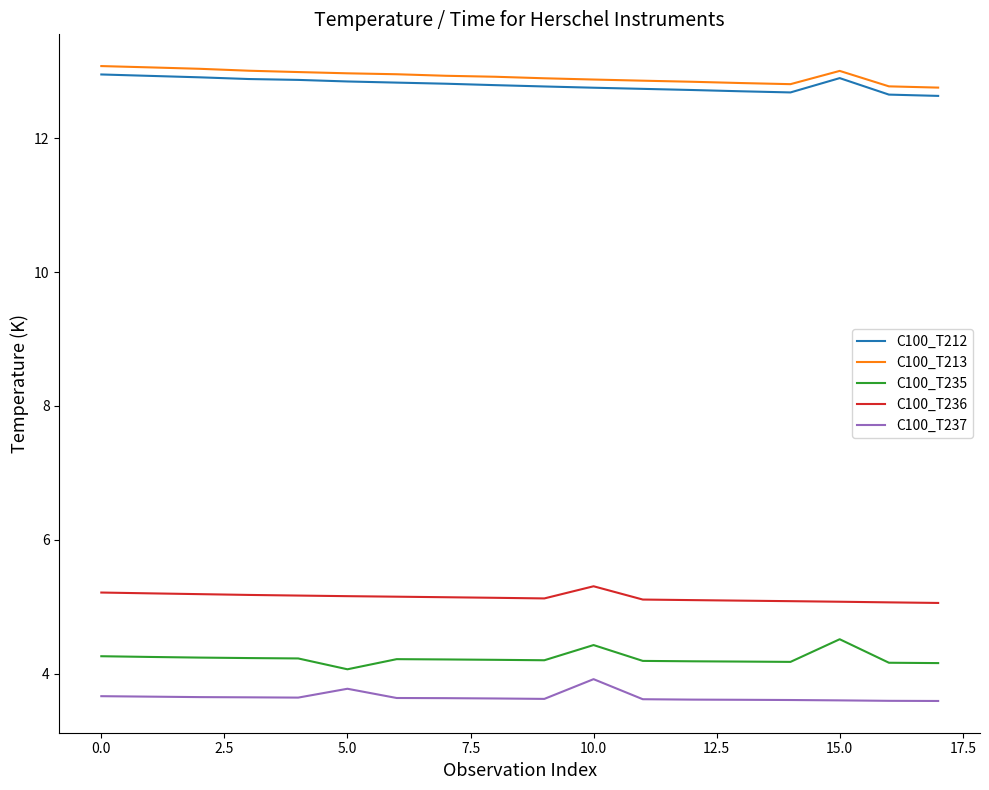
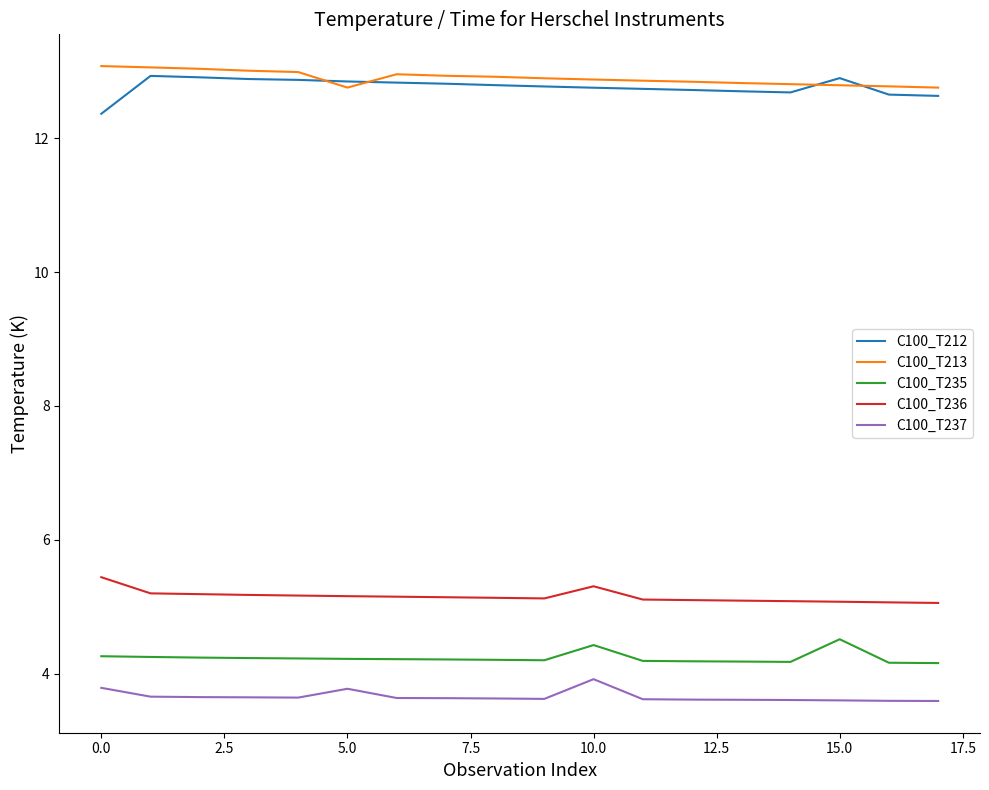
  {
    "C100_T212": {
-     "0.0": 13.0,
+     "0.0": 12.4,
      "5.0": 12.8,
      "10.0": 12.8,
      "15.0": 12.9
    },
    "C100_T213": {
      "0.0": 13.1,
-     "5.0": 13.0,
+     "5.0": 12.8,
      "10.0": 12.9,
-     "15.0": 13.0
+     "15.0": 12.8
    },
    "C100_T235": {
      "0.0": 4.3,
-     "5.0": 4.1,
+     "5.0": 4.2,
      "10.0": 4.4,
      "15.0": 4.5
    },
    "C100_T236": {
-     "0.0": 5.2,
+     "0.0": 5.4,
      "5.0": 5.2,
      "10.0": 5.3,
      "15.0": 5.1
    },
    "C100_T237": {
-     "0.0": 3.7,
+     "0.0": 3.8,
      "5.0": 3.8,
      "10.0": 3.9,
      "15.0": 3.6
    }
  }
